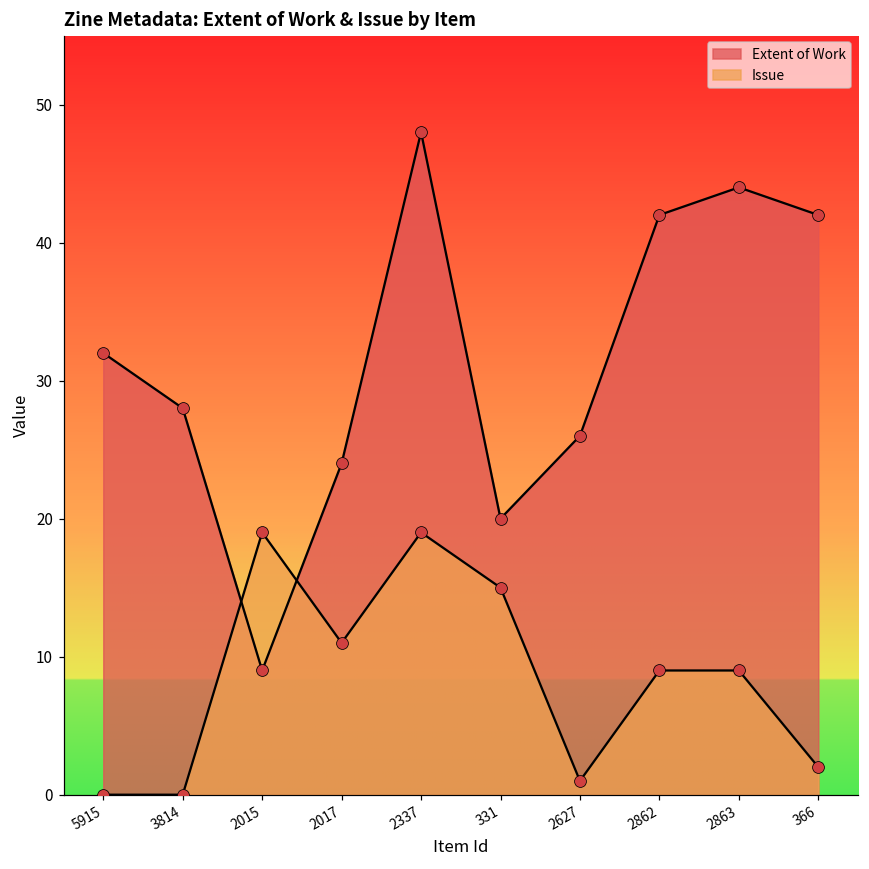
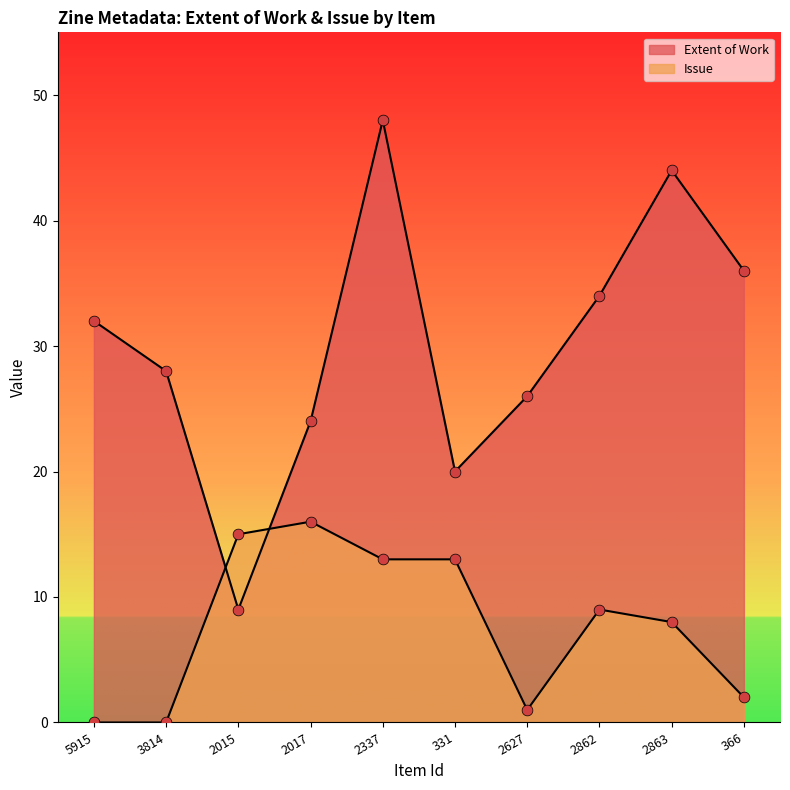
  {
    "Extent of Work": {
      "5915": 32,
      "3814": 28,
      "2015": 9,
      "2017": 24,
      "2337": 48,
      "331": 20,
      "2627": 26,
-     "2862": 42,
+     "2862": 34,
      "2863": 44,
-     "366": 42
+     "366": 36
    },
    "Issue": {
      "5915": 0,
      "3814": 0,
-     "2015": 19,
-     "2017": 11,
-     "2337": 19,
-     "331": 15,
+     "2015": 15,
+     "2017": 16,
+     "2337": 13,
+     "331": 13,
      "2627": 1,
      "2862": 9,
-     "2863": 9,
+     "2863": 8,
      "366": 2
    }
  }
